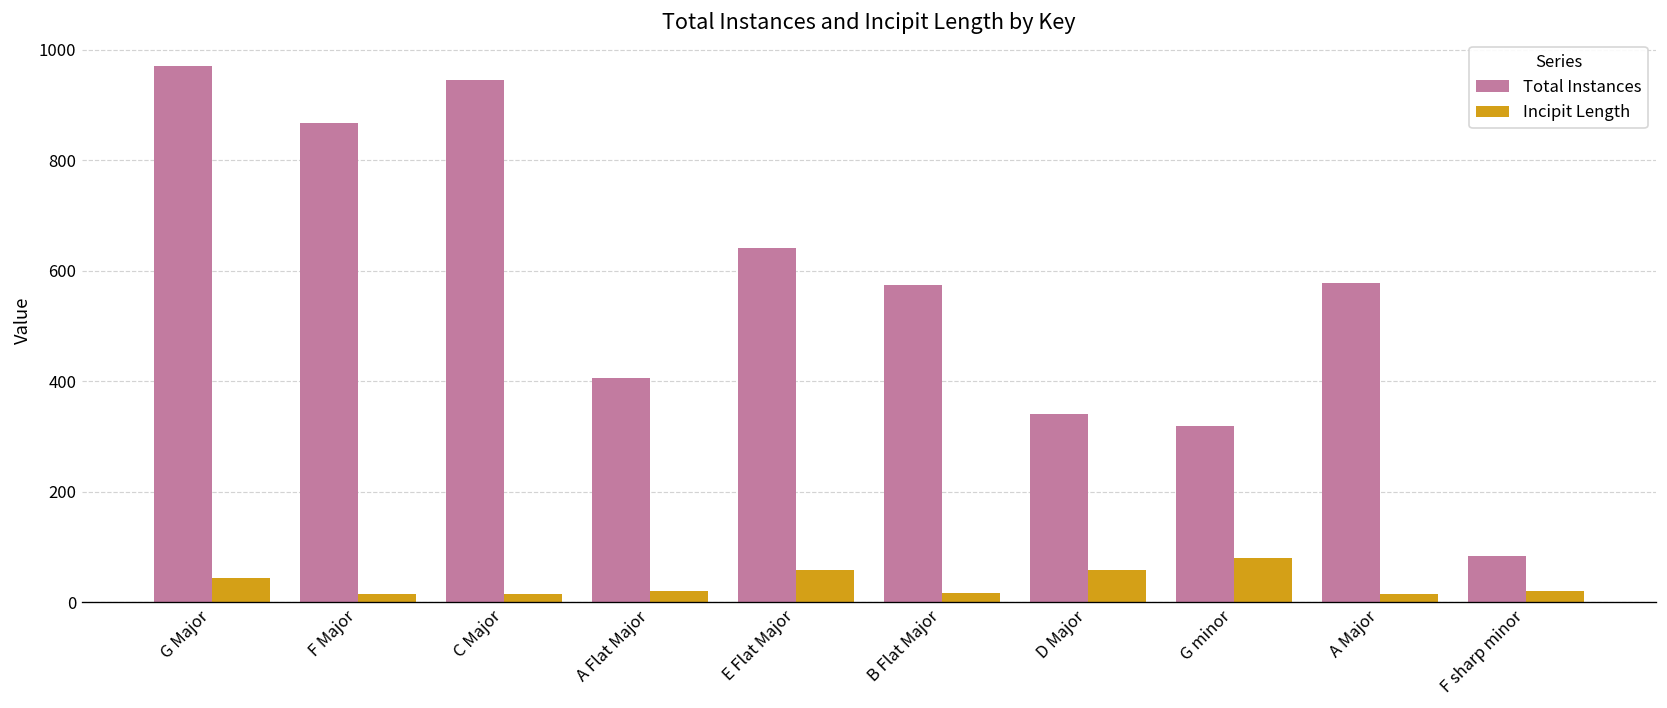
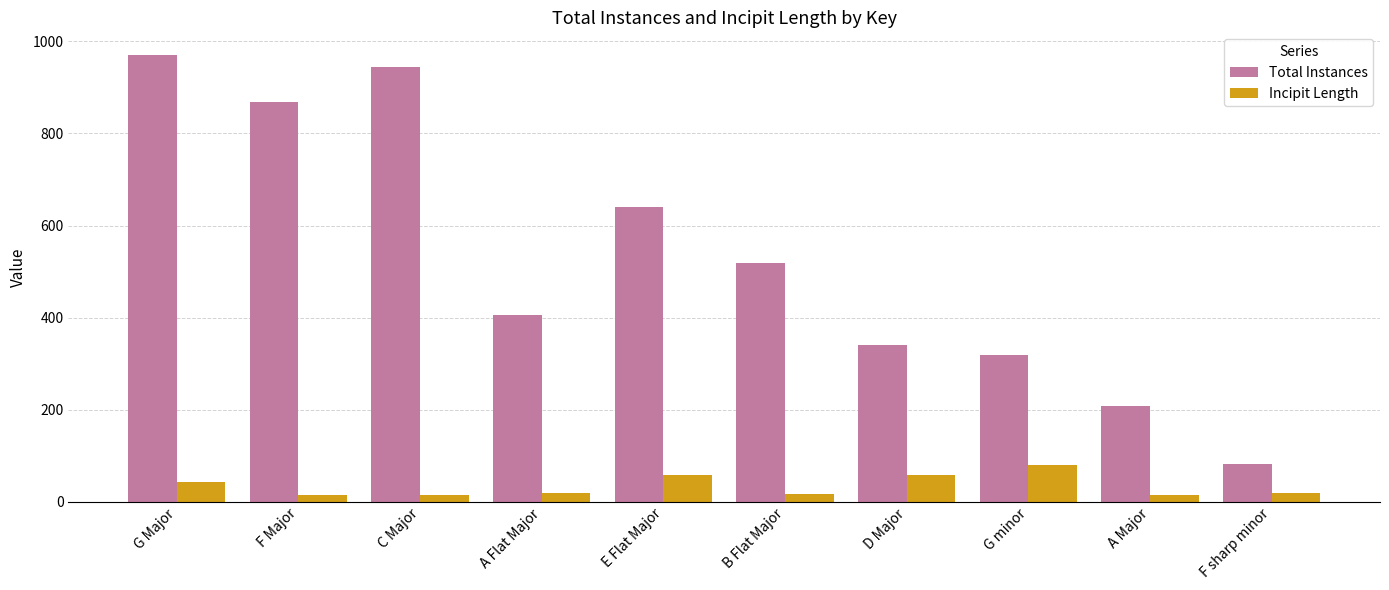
  {
    "Total Instances": {
      "G Major": 970,
      "F Major": 870,
      "C Major": 950,
      "A Flat Major": 410,
      "E Flat Major": 640,
-     "B Flat Major": 570,
+     "B Flat Major": 520,
      "D Major": 340,
      "G minor": 320,
-     "A Major": 580,
+     "A Major": 210,
      "F sharp minor": 80
    },
    "Incipit Length": {
      "G Major": 40,
      "F Major": 20,
      "C Major": 20,
      "A Flat Major": 20,
      "E Flat Major": 60,
      "B Flat Major": 20,
      "D Major": 60,
      "G minor": 80,
      "A Major": 20,
      "F sharp minor": 20
    }
  }
